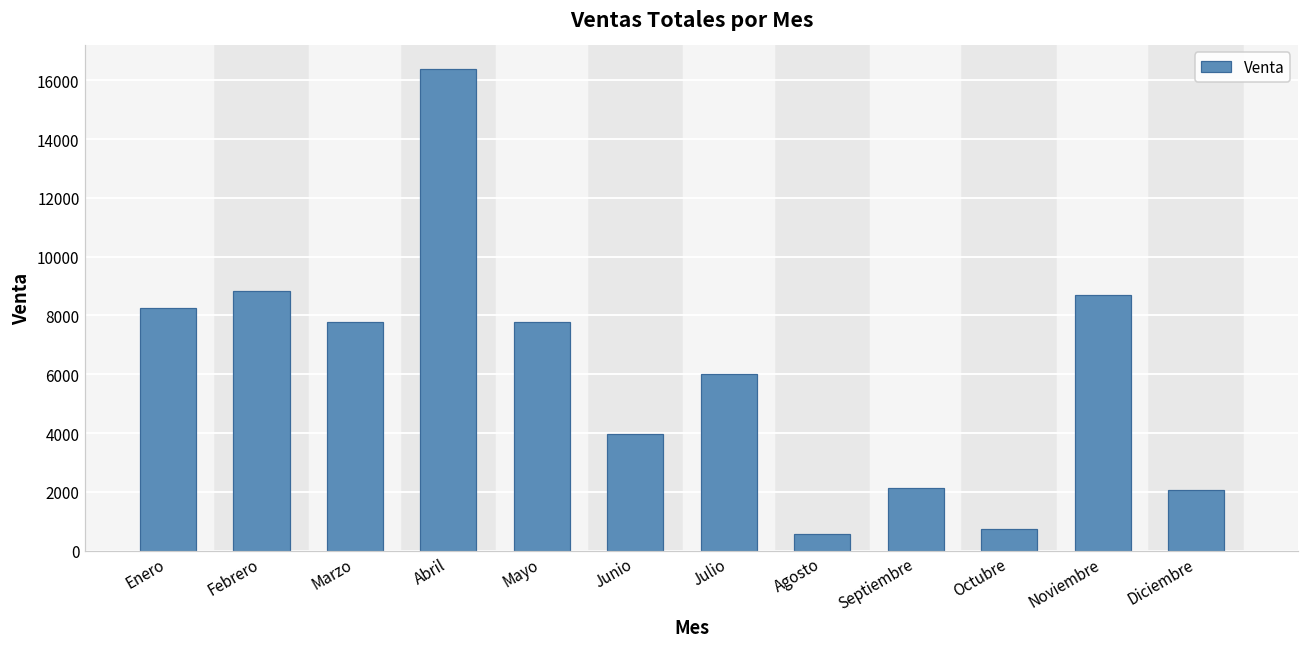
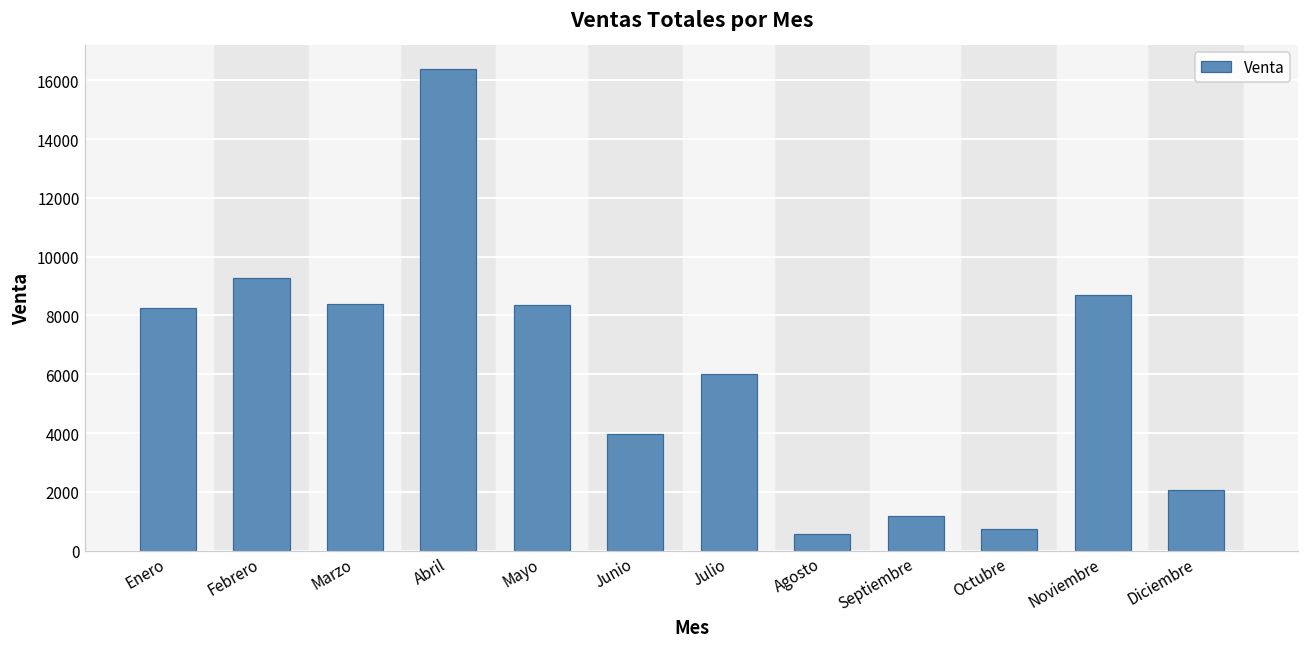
  {
    "Enero": 8300,
-   "Febrero": 8800,
-   "Marzo": 7800,
+   "Febrero": 9300,
+   "Marzo": 8400,
    "Abril": 16400,
-   "Mayo": 7800,
+   "Mayo": 8300,
    "Junio": 4000,
    "Julio": 6000,
    "Agosto": 600,
-   "Septiembre": 2100,
+   "Septiembre": 1200,
    "Octubre": 700,
    "Noviembre": 8700,
    "Diciembre": 2000
  }
